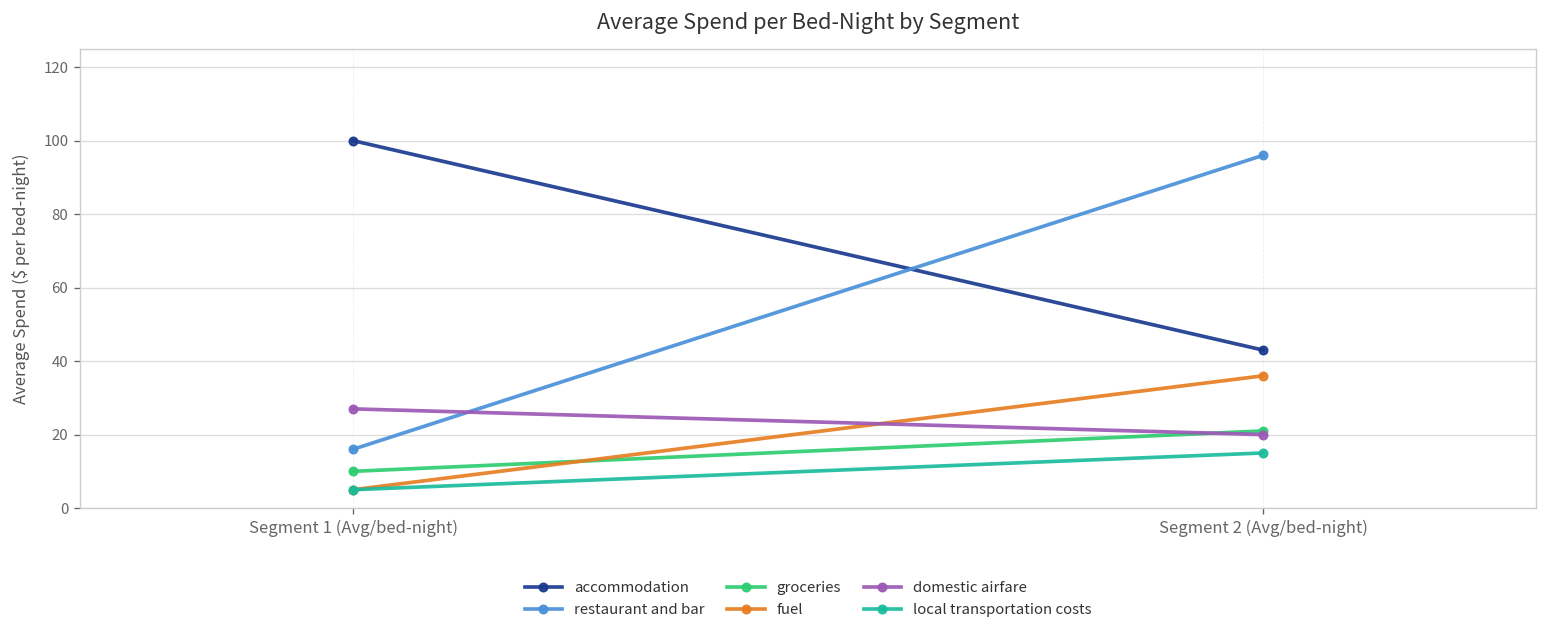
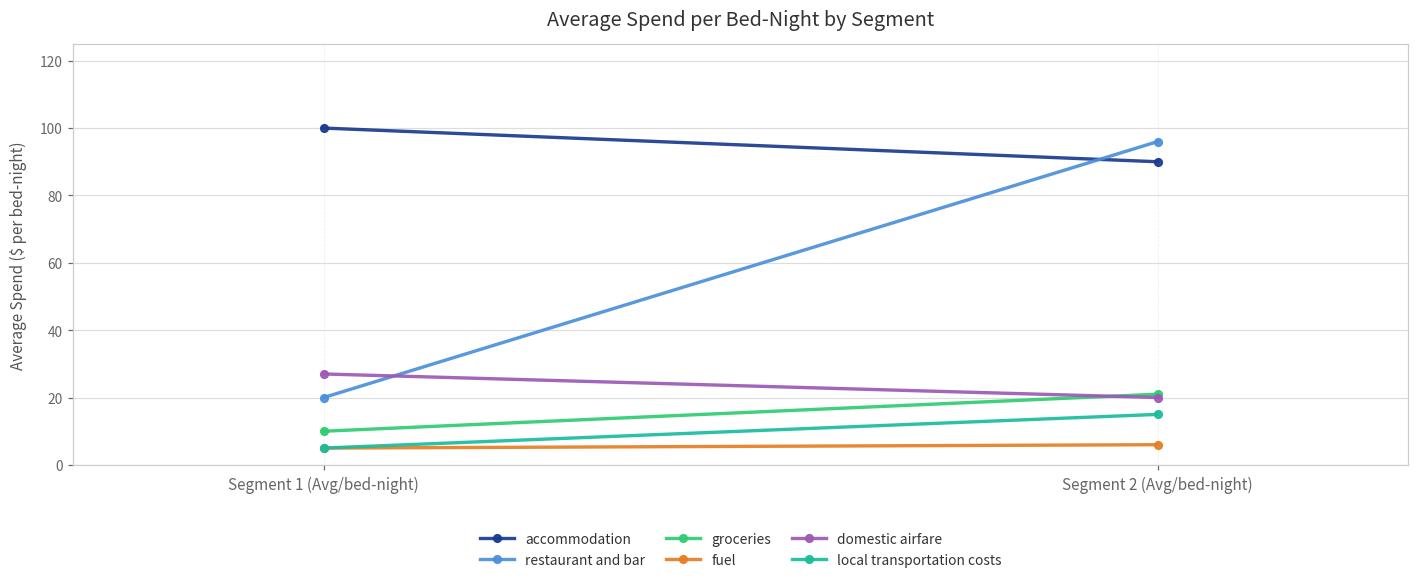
  {
    "accommodation": {
      "Segment 1 (Avg/bed-night)": 100,
-     "Segment 2 (Avg/bed-night)": 43
+     "Segment 2 (Avg/bed-night)": 90
    },
    "restaurant and bar": {
-     "Segment 1 (Avg/bed-night)": 16,
+     "Segment 1 (Avg/bed-night)": 20,
      "Segment 2 (Avg/bed-night)": 96
    },
    "fuel": {
-     "Segment 2 (Avg/bed-night)": 36
+     "Segment 2 (Avg/bed-night)": 6
    },
    "domestic airfare": {
      "Segment 1 (Avg/bed-night)": 27,
      "Segment 2 (Avg/bed-night)": 20
    }
  }
